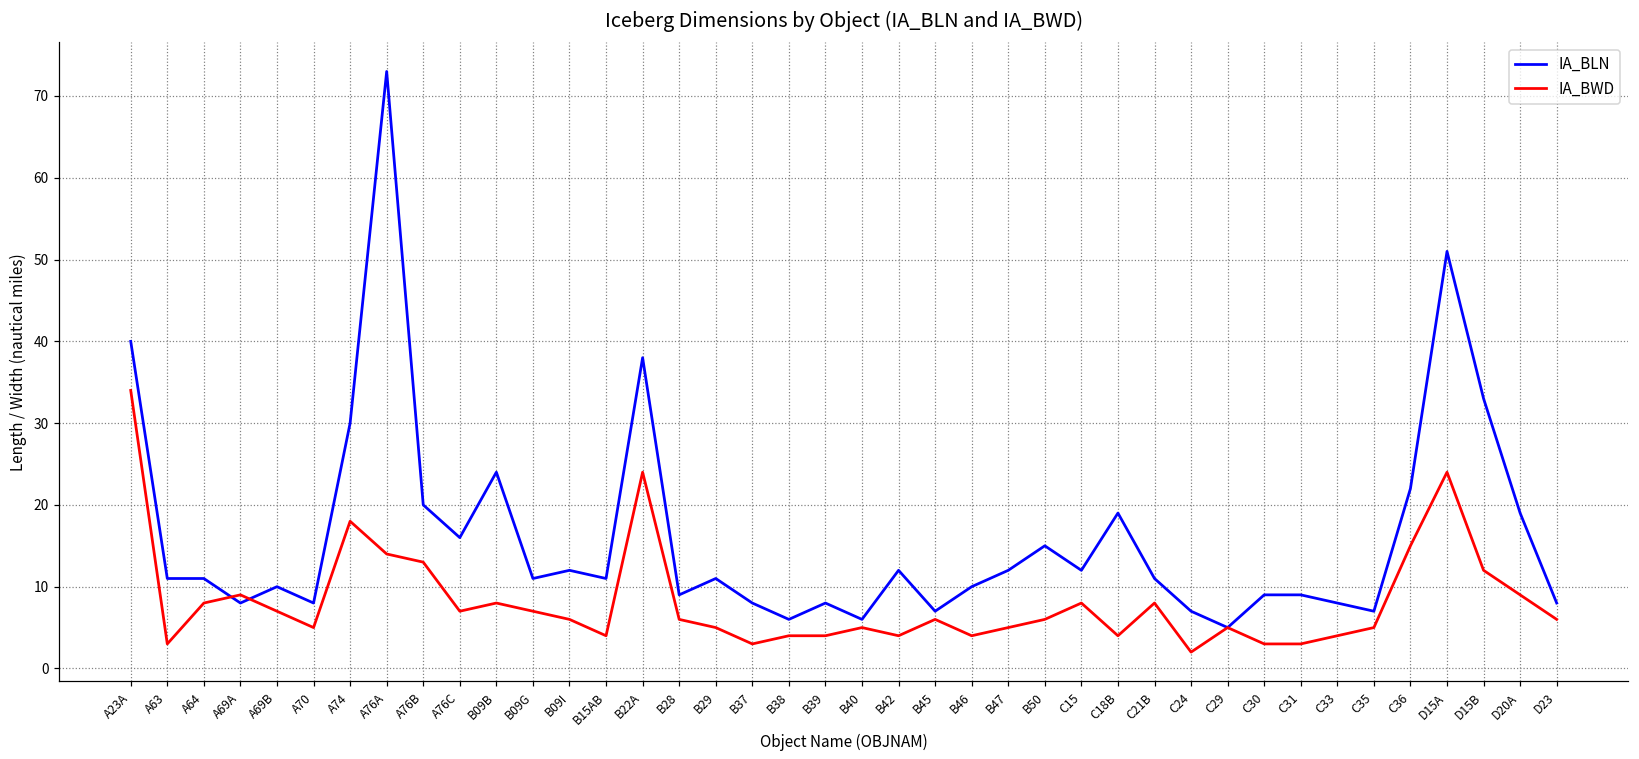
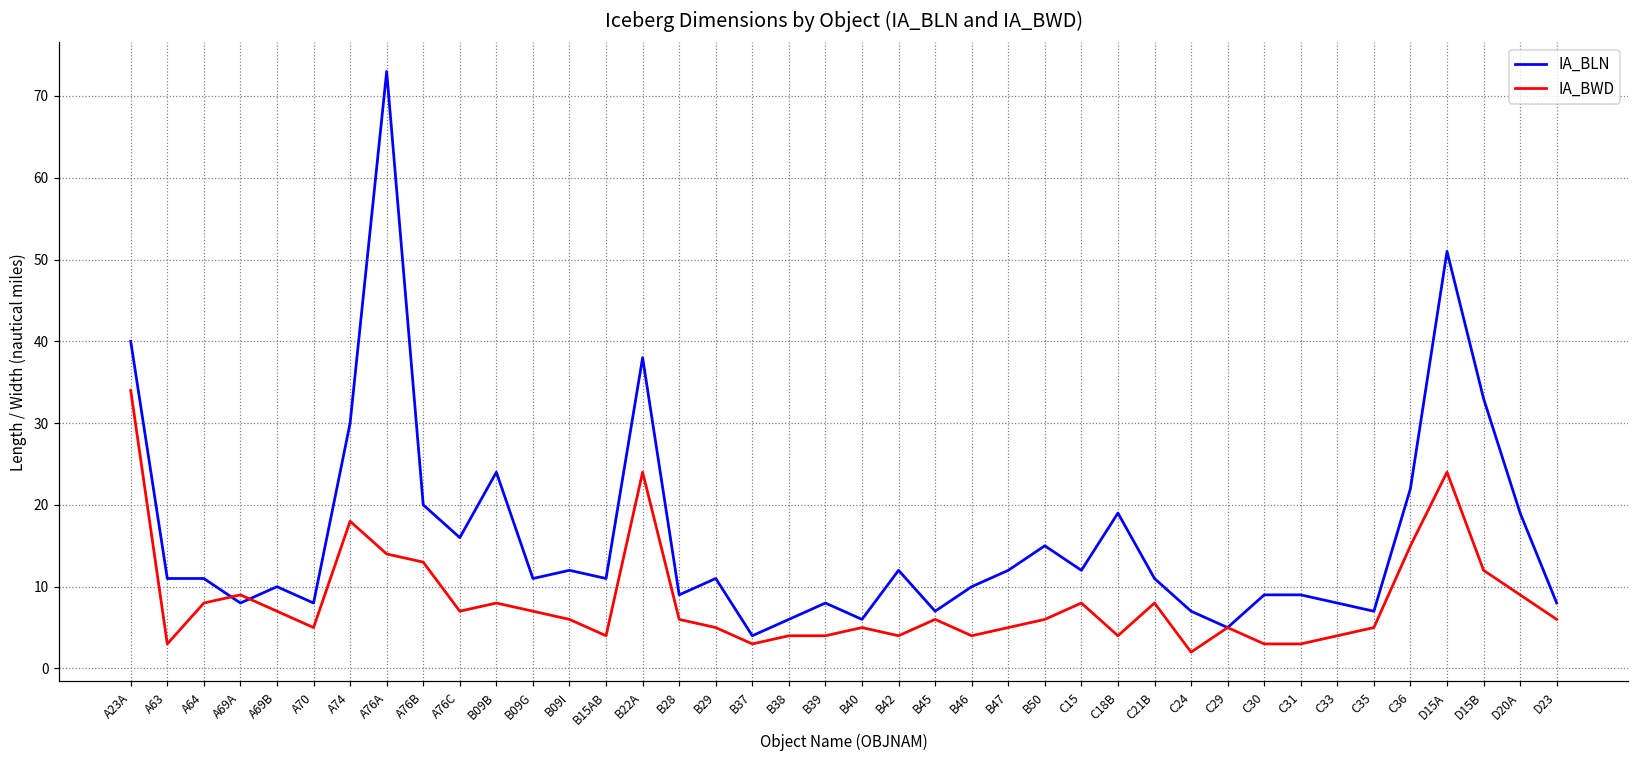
  {
    "IA_BLN": {
      "A23A": 40,
      "A63": 11,
      "A64": 11,
      "A69A": 8,
      "A69B": 10,
      "A70": 8,
      "A74": 30,
      "A76A": 73,
      "A76B": 20,
      "A76C": 16,
      "B09B": 24,
      "B09G": 11,
      "B09I": 12,
      "B15AB": 11,
      "B22A": 38,
      "B28": 9,
      "B29": 11,
-     "B37": 8,
+     "B37": 4,
      "B38": 6,
      "B39": 8,
      "B40": 6,
      "B42": 12,
      "B45": 7,
      "B46": 10,
      "B47": 12,
      "B50": 15,
      "C15": 12,
      "C18B": 19,
      "C21B": 11,
      "C24": 7,
      "C30": 9,
      "C31": 9,
      "C33": 8,
      "C35": 7,
      "C36": 22,
      "D15A": 51,
      "D15B": 33,
      "D20A": 19,
      "D23": 8
    },
    "IA_BWD": {
      "A23A": 34,
      "A63": 3,
      "A64": 8,
      "A69A": 9,
      "A69B": 7,
      "A70": 5,
      "A74": 18,
      "A76A": 14,
      "A76B": 13,
      "A76C": 7,
      "B09B": 8,
      "B09G": 7,
      "B09I": 6,
      "B15AB": 4,
      "B22A": 24,
      "B28": 6,
      "B29": 5,
      "B37": 3,
      "B38": 4,
      "B39": 4,
      "B40": 5,
      "B42": 4,
      "B45": 6,
      "B46": 4,
      "B47": 5,
      "B50": 6,
      "C15": 8,
      "C18B": 4,
      "C21B": 8,
      "C24": 2,
      "C30": 3,
      "C31": 3,
      "C33": 4,
      "C35": 5,
      "C36": 15,
      "D15A": 24,
      "D15B": 12,
      "D20A": 9,
      "D23": 6
    }
  }
